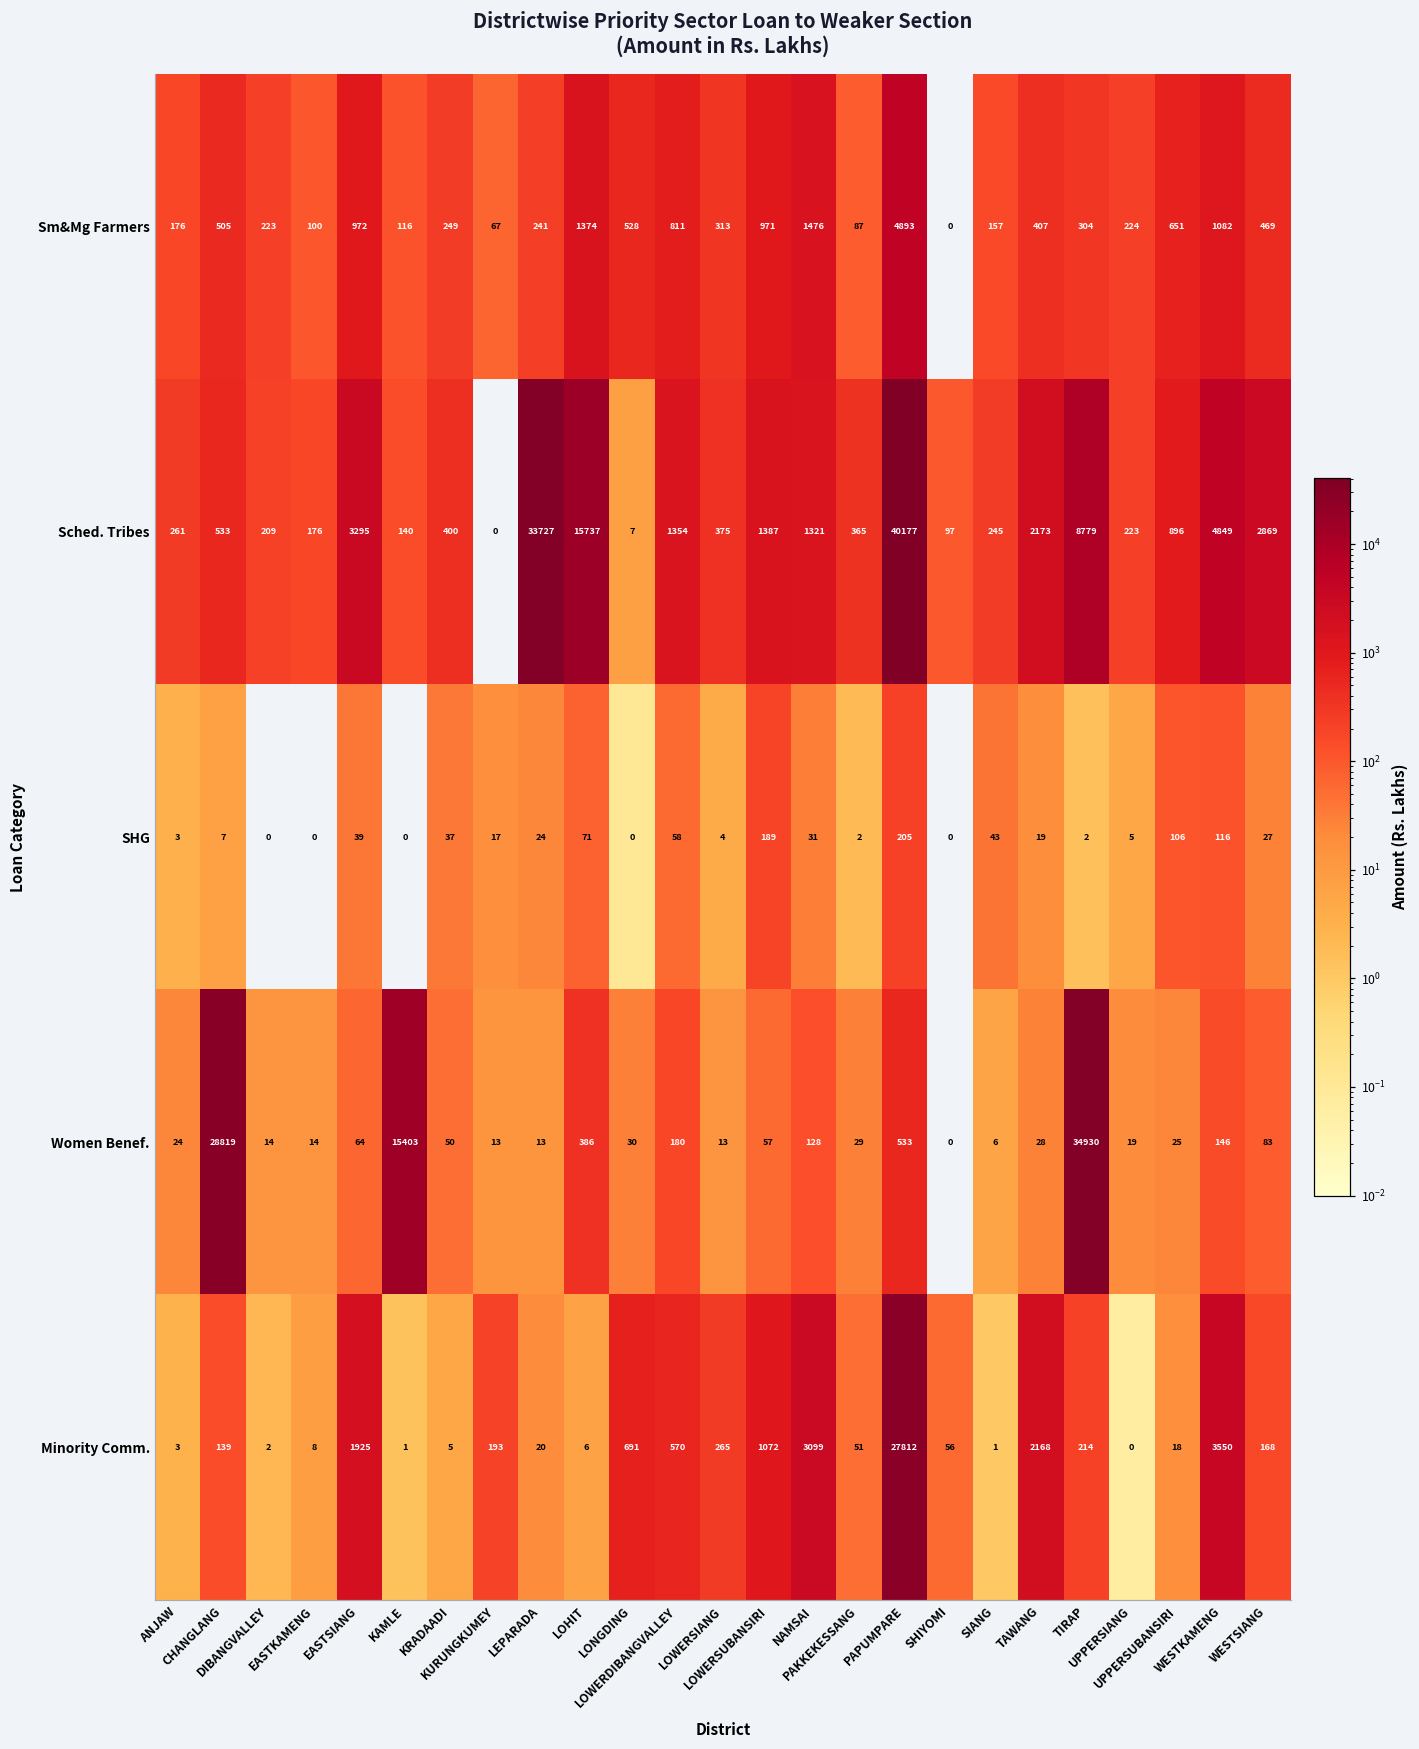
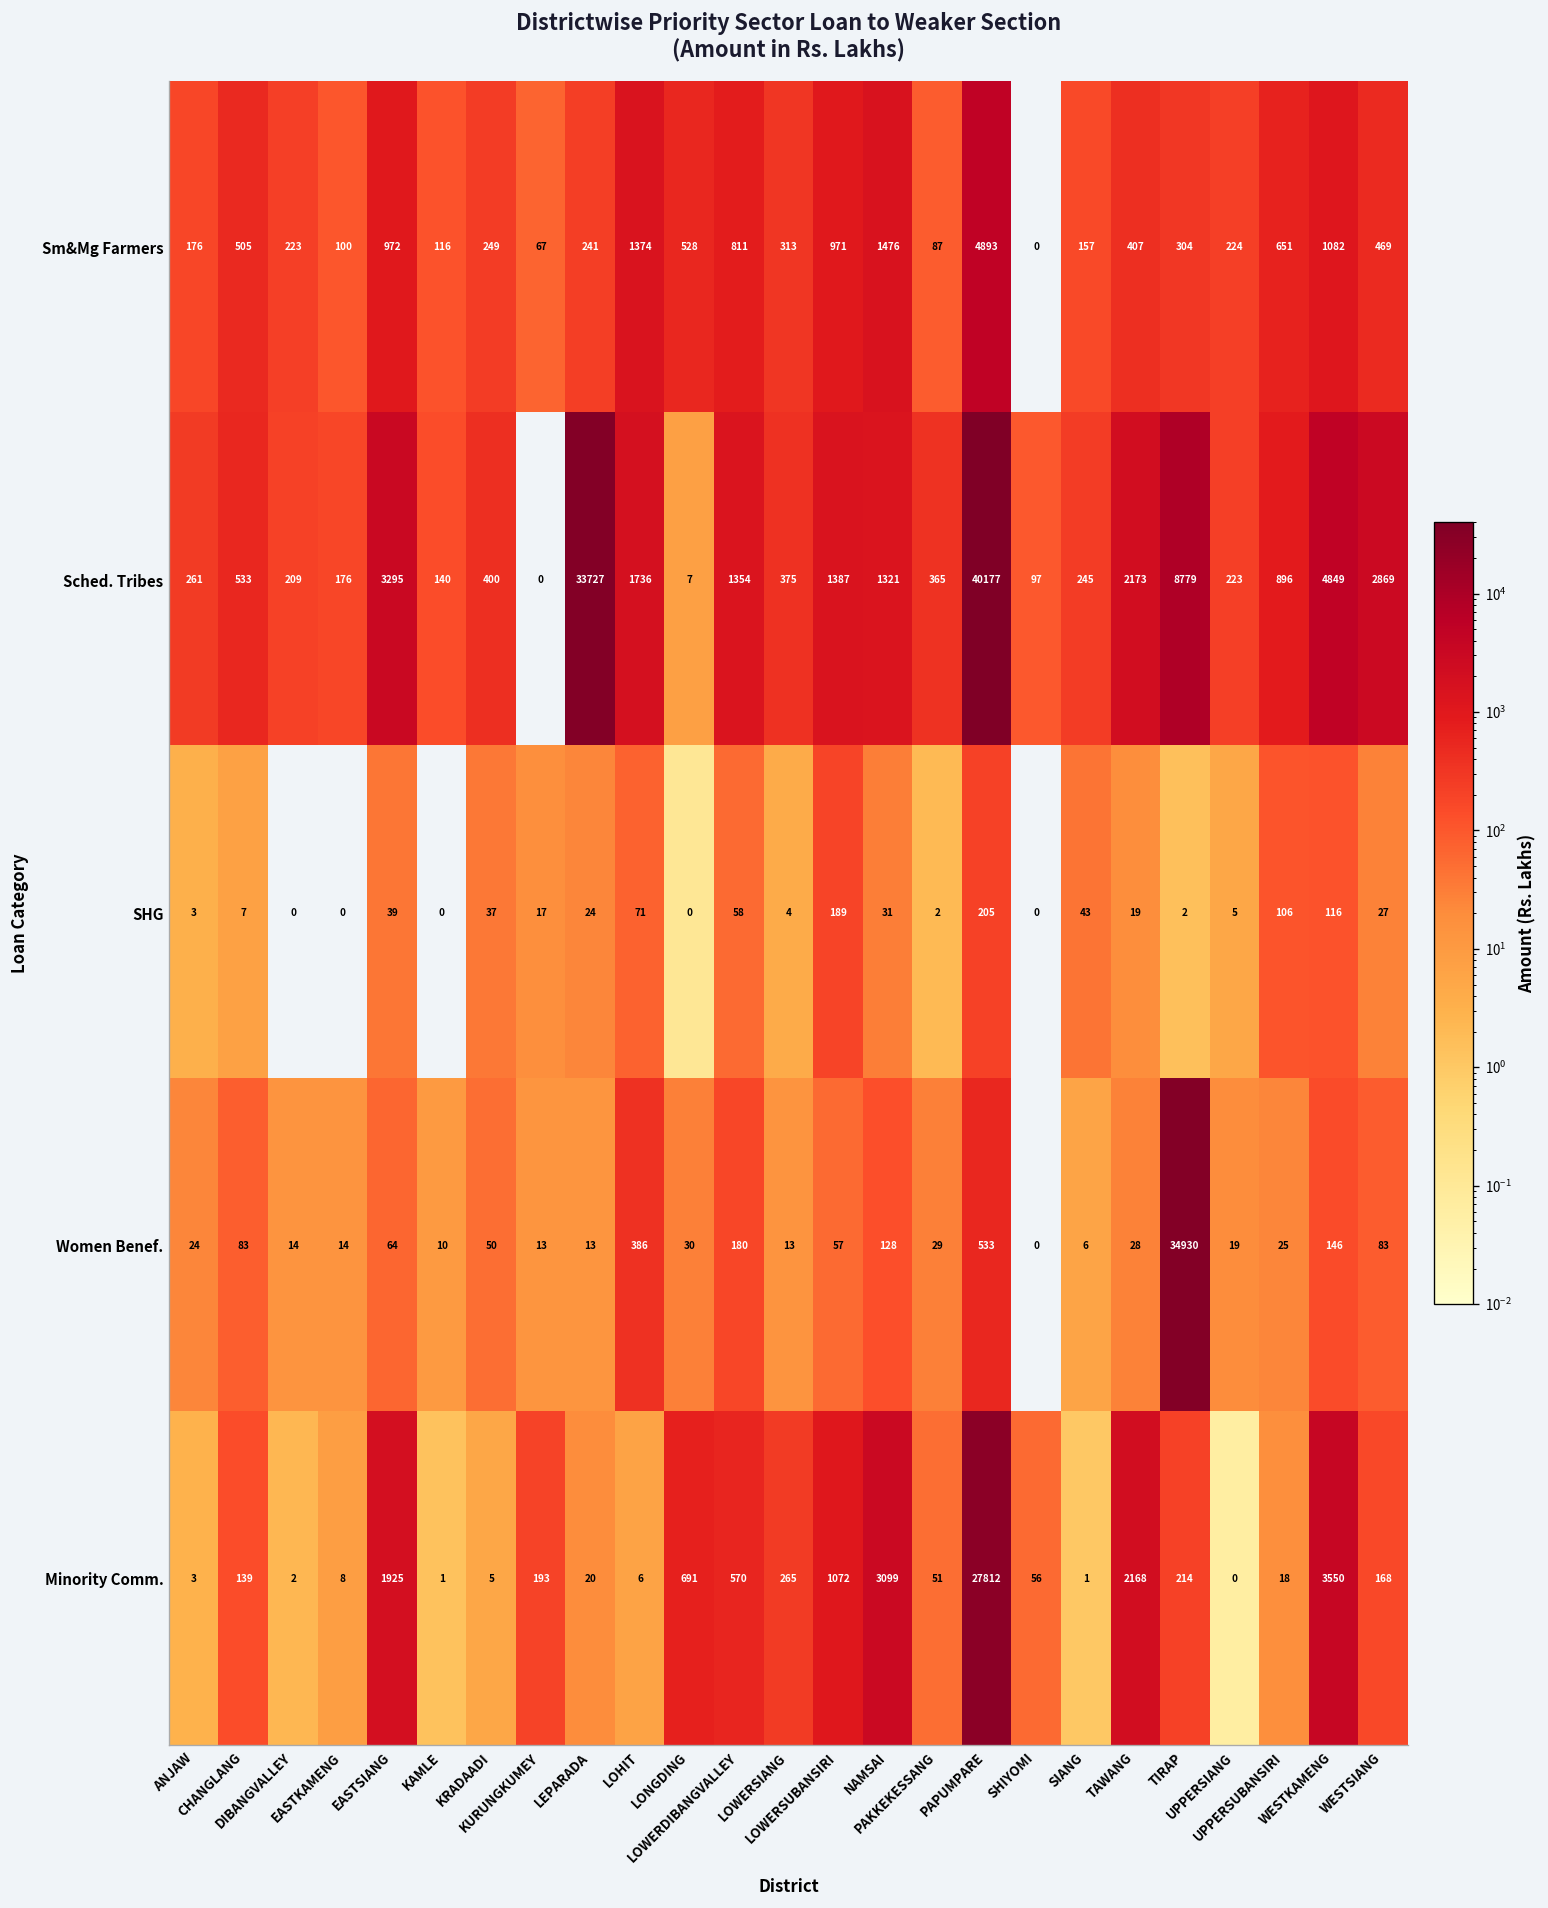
  {
    "Sm&Mg Farmers": {
      "ANJAW": 176,
      "CHANGLANG": 505,
      "DIBANGVALLEY": 223,
      "EASTKAMENG": 100,
      "EASTSIANG": 972,
      "KAMLE": 116,
      "KRADAADI": 249,
      "KURUNGKUMEY": 67,
      "LEPARADA": 241,
      "LOHIT": 1374,
      "LONGDING": 528,
      "LOWERDIBANGVALLEY": 811,
      "LOWERSIANG": 313,
      "LOWERSUBANSIRI": 971,
      "NAMSAI": 1476,
      "PAKKEKESSANG": 87,
      "PAPUMPARE": 4893,
      "SHIYOMI": 0,
      "SIANG": 157,
      "TAWANG": 407,
      "TIRAP": 304,
      "UPPERSIANG": 224,
      "UPPERSUBANSIRI": 651,
      "WESTKAMENG": 1082,
      "WESTSIANG": 469
    },
    "Sched. Tribes": {
      "ANJAW": 261,
      "CHANGLANG": 533,
      "DIBANGVALLEY": 209,
      "EASTKAMENG": 176,
      "EASTSIANG": 3295,
      "KAMLE": 140,
      "KRADAADI": 400,
      "KURUNGKUMEY": 0,
      "LEPARADA": 33727,
-     "LOHIT": 15737,
+     "LOHIT": 1736,
      "LONGDING": 7,
      "LOWERDIBANGVALLEY": 1354,
      "LOWERSIANG": 375,
      "LOWERSUBANSIRI": 1387,
      "NAMSAI": 1321,
      "PAKKEKESSANG": 365,
      "PAPUMPARE": 40177,
      "SHIYOMI": 97,
      "SIANG": 245,
      "TAWANG": 2173,
      "TIRAP": 8779,
      "UPPERSIANG": 223,
      "UPPERSUBANSIRI": 896,
      "WESTKAMENG": 4849,
      "WESTSIANG": 2869
    },
    "SHG": {
      "ANJAW": 3,
      "CHANGLANG": 7,
      "DIBANGVALLEY": 0,
      "EASTKAMENG": 0,
      "EASTSIANG": 39,
      "KAMLE": 0,
      "KRADAADI": 37,
      "KURUNGKUMEY": 17,
      "LEPARADA": 24,
      "LOHIT": 71,
      "LONGDING": 0,
      "LOWERDIBANGVALLEY": 58,
      "LOWERSIANG": 4,
      "LOWERSUBANSIRI": 189,
      "NAMSAI": 31,
      "PAKKEKESSANG": 2,
      "PAPUMPARE": 205,
      "SHIYOMI": 0,
      "SIANG": 43,
      "TAWANG": 19,
      "TIRAP": 2,
      "UPPERSIANG": 5,
      "UPPERSUBANSIRI": 106,
      "WESTKAMENG": 116,
      "WESTSIANG": 27
    },
    "Women Benef.": {
      "ANJAW": 24,
-     "CHANGLANG": 28819,
+     "CHANGLANG": 83,
      "DIBANGVALLEY": 14,
      "EASTKAMENG": 14,
      "EASTSIANG": 64,
-     "KAMLE": 15403,
+     "KAMLE": 10,
      "KRADAADI": 50,
      "KURUNGKUMEY": 13,
      "LEPARADA": 13,
      "LOHIT": 386,
      "LONGDING": 30,
      "LOWERDIBANGVALLEY": 180,
      "LOWERSIANG": 13,
      "LOWERSUBANSIRI": 57,
      "NAMSAI": 128,
      "PAKKEKESSANG": 29,
      "PAPUMPARE": 533,
      "SHIYOMI": 0,
      "SIANG": 6,
      "TAWANG": 28,
      "TIRAP": 34930,
      "UPPERSIANG": 19,
      "UPPERSUBANSIRI": 25,
      "WESTKAMENG": 146,
      "WESTSIANG": 83
    },
    "Minority Comm.": {
      "ANJAW": 3,
      "CHANGLANG": 139,
      "DIBANGVALLEY": 2,
      "EASTKAMENG": 8,
      "EASTSIANG": 1925,
      "KAMLE": 1,
      "KRADAADI": 5,
      "KURUNGKUMEY": 193,
      "LEPARADA": 20,
      "LOHIT": 6,
      "LONGDING": 691,
      "LOWERDIBANGVALLEY": 570,
      "LOWERSIANG": 265,
      "LOWERSUBANSIRI": 1072,
      "NAMSAI": 3099,
      "PAKKEKESSANG": 51,
      "PAPUMPARE": 27812,
      "SHIYOMI": 56,
      "SIANG": 1,
      "TAWANG": 2168,
      "TIRAP": 214,
      "UPPERSIANG": 0,
      "UPPERSUBANSIRI": 18,
      "WESTKAMENG": 3550,
      "WESTSIANG": 168
    }
  }
